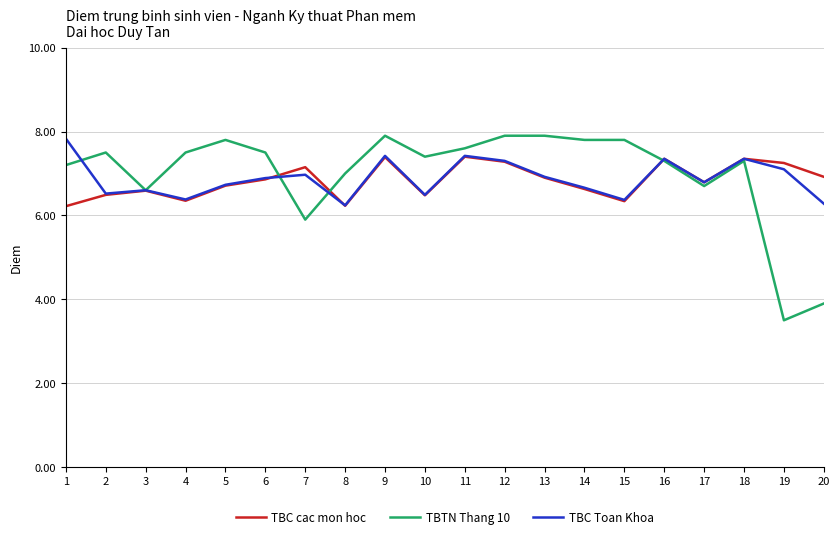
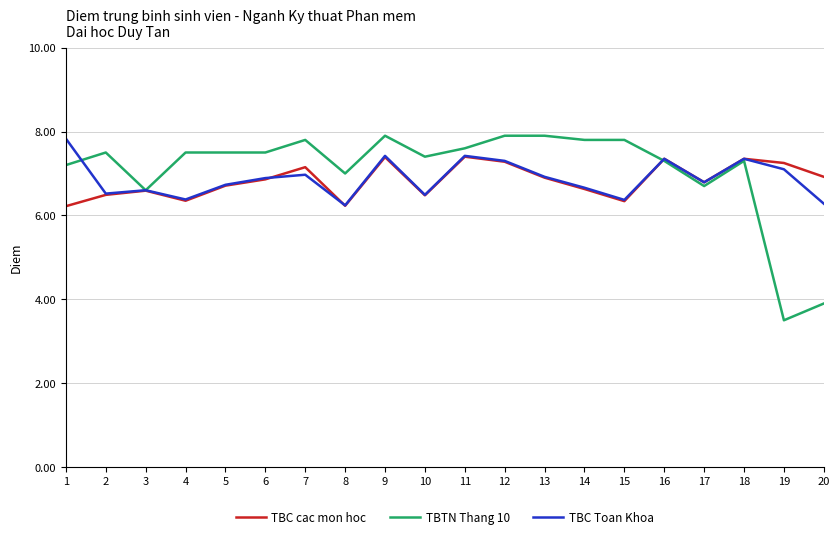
  {
    "TBC cac mon hoc": {
      "1": 6.2,
      "7": 7.2,
      "19": 7.3,
      "20": 6.9
    },
    "TBTN Thang 10": {
      "1": 7.2,
      "2": 7.5,
      "4": 7.5,
-     "5": 7.8,
+     "5": 7.5,
      "6": 7.5,
-     "7": 5.9,
+     "7": 7.8,
      "8": 7.0,
      "9": 7.9,
      "10": 7.4,
      "11": 7.6,
      "12": 7.9,
      "13": 7.9,
      "14": 7.8,
      "15": 7.8,
      "17": 6.7,
      "19": 3.5,
      "20": 3.9
    },
    "TBC Toan Khoa": {
      "1": 7.8,
      "7": 7.0,
      "19": 7.1,
      "20": 6.3
    }
  }
